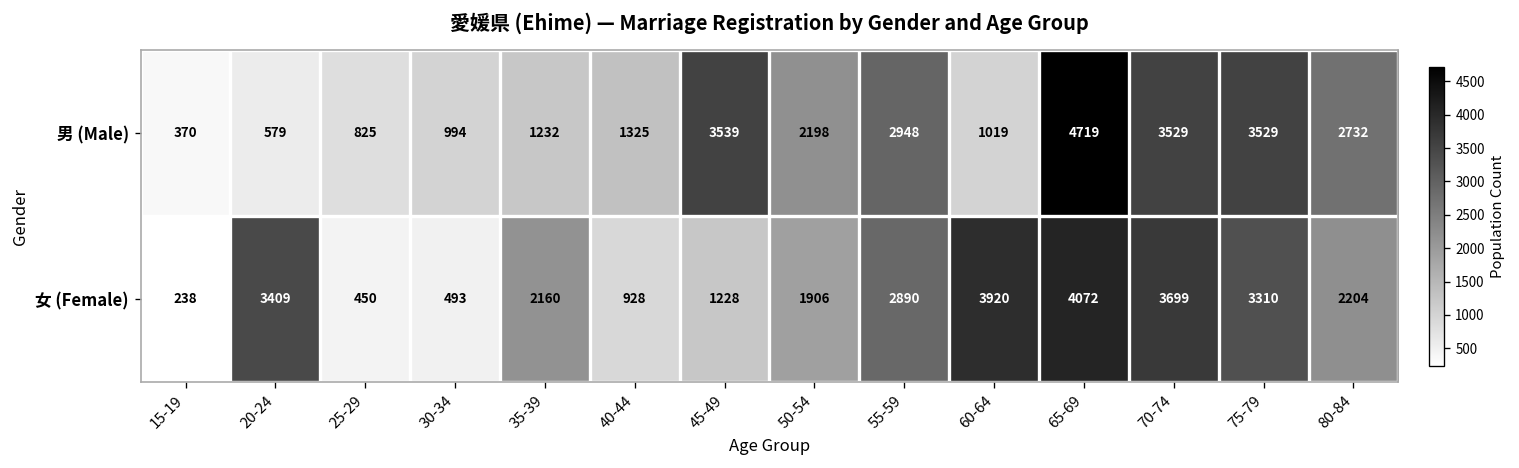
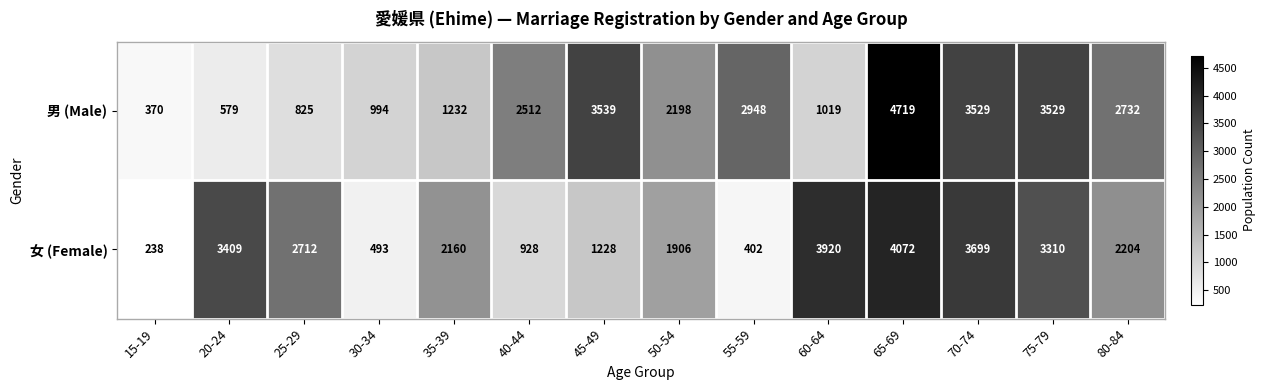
  {
    "男 (Male)": {
      "15-19": 370,
      "20-24": 579,
      "25-29": 825,
      "30-34": 994,
      "35-39": 1232,
-     "40-44": 1325,
+     "40-44": 2512,
      "45-49": 3539,
      "50-54": 2198,
      "55-59": 2948,
      "60-64": 1019,
      "65-69": 4719,
      "70-74": 3529,
      "75-79": 3529,
      "80-84": 2732
    },
    "女 (Female)": {
      "15-19": 238,
      "20-24": 3409,
-     "25-29": 450,
+     "25-29": 2712,
      "30-34": 493,
      "35-39": 2160,
      "40-44": 928,
      "45-49": 1228,
      "50-54": 1906,
-     "55-59": 2890,
+     "55-59": 402,
      "60-64": 3920,
      "65-69": 4072,
      "70-74": 3699,
      "75-79": 3310,
      "80-84": 2204
    }
  }
